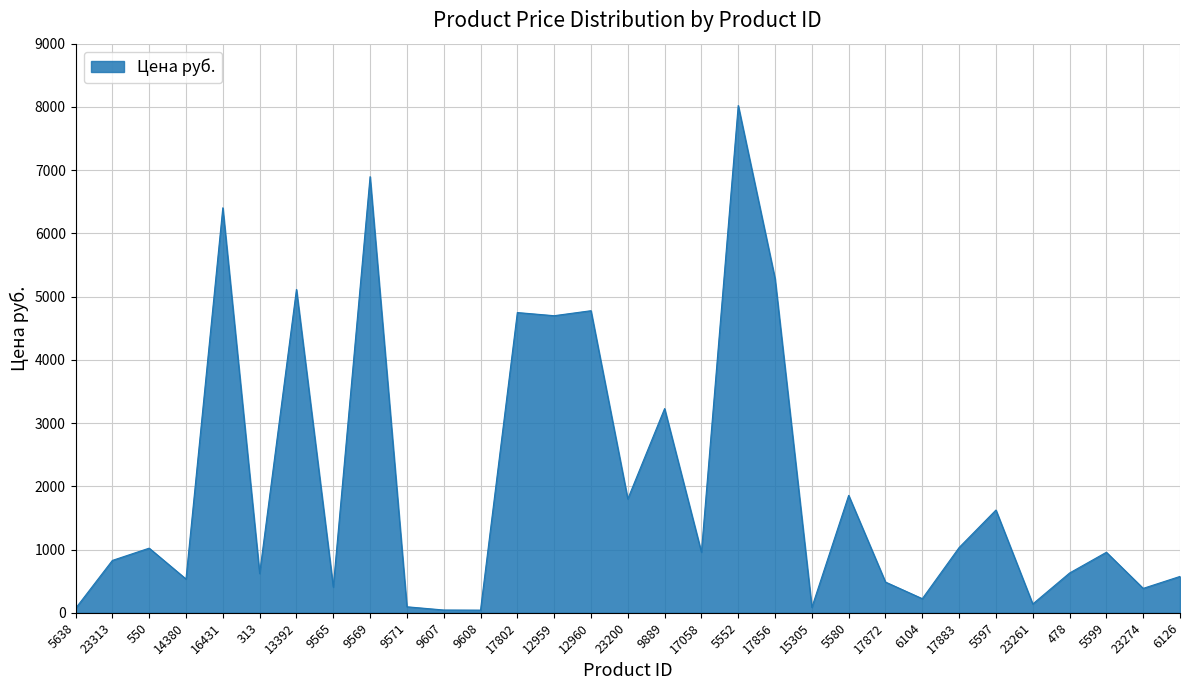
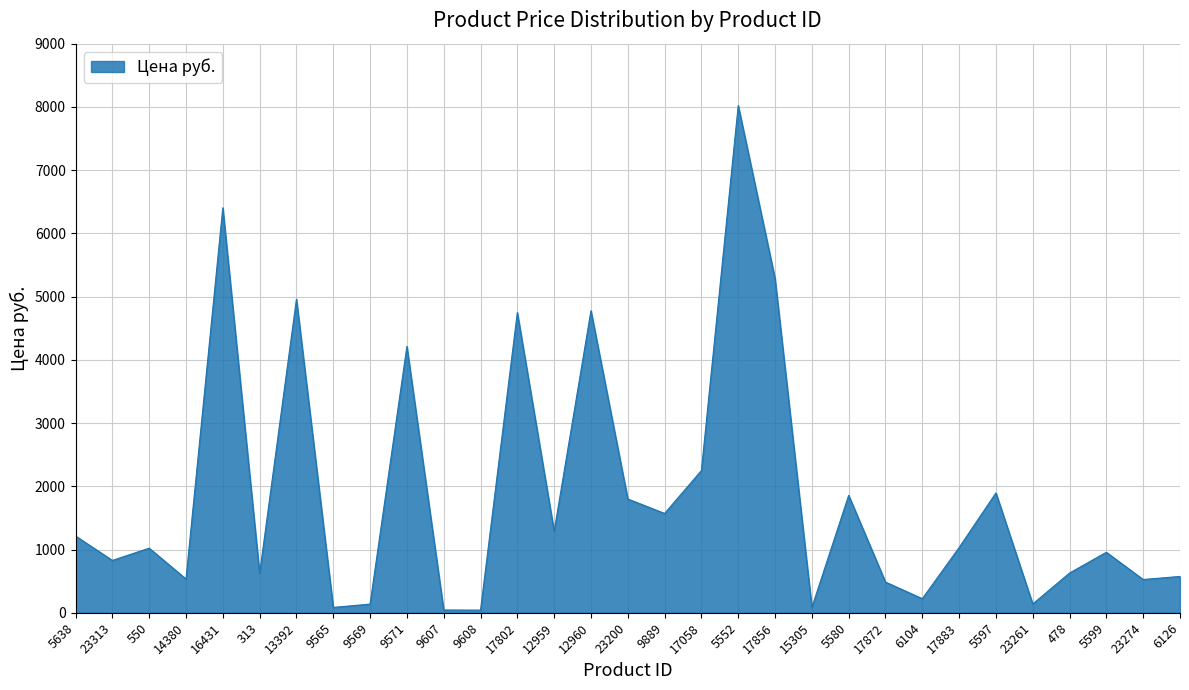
  {
-   "5638": 100,
+   "5638": 1200,
    "23313": 800,
    "550": 1000,
    "14380": 500,
    "16431": 6400,
    "313": 600,
-   "13392": 5100,
-   "9565": 400,
-   "9569": 6900,
-   "9571": 100,
+   "13392": 5000,
+   "9565": 100,
+   "9569": 100,
+   "9571": 4200,
    "9607": 0,
    "9608": 0,
    "17802": 4700,
-   "12959": 4700,
+   "12959": 1300,
    "12960": 4800,
    "23200": 1800,
-   "9889": 3200,
-   "17058": 1000,
+   "9889": 1600,
+   "17058": 2200,
    "5552": 8000,
    "17856": 5300,
    "15305": 100,
    "5580": 1900,
    "17872": 500,
    "6104": 200,
    "17883": 1000,
-   "5597": 1600,
+   "5597": 1900,
    "23261": 100,
    "478": 600,
    "5599": 1000,
-   "23274": 400,
+   "23274": 500,
    "6126": 600
  }
